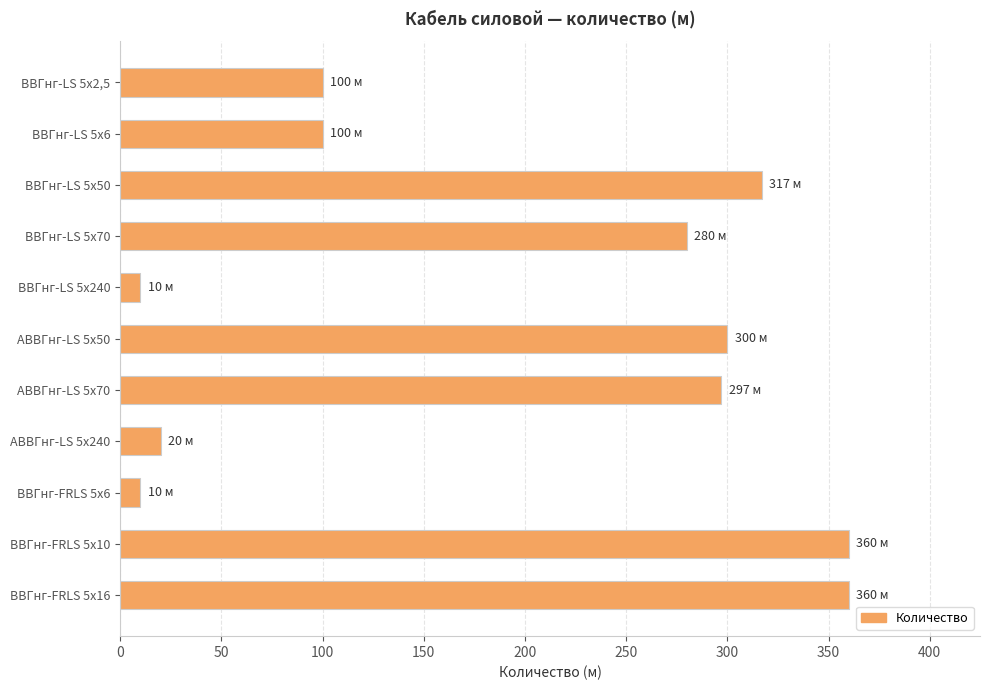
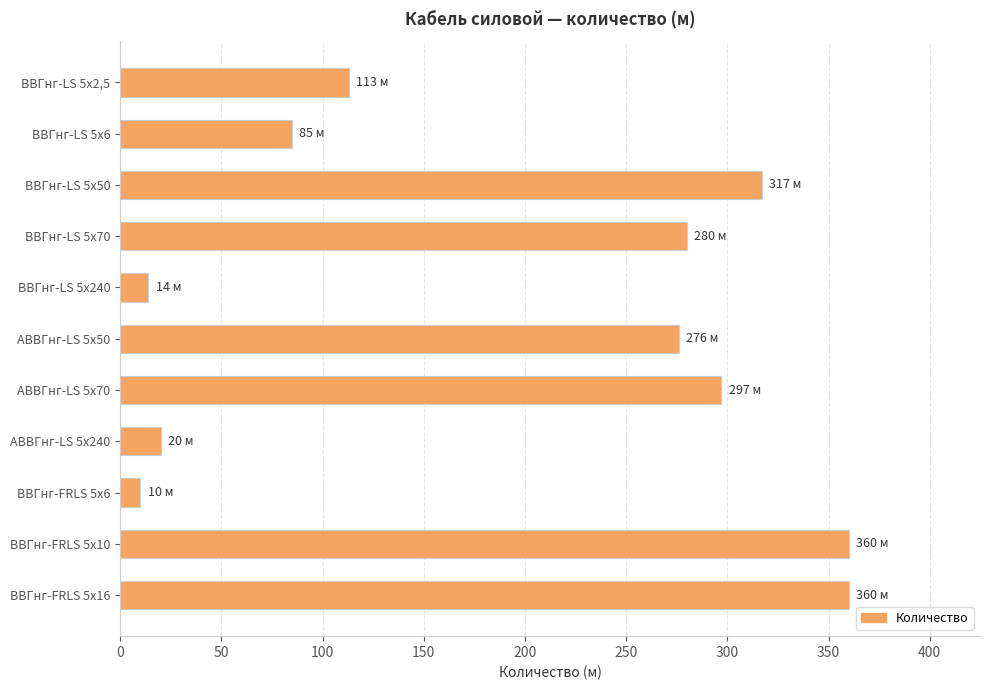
  {
-   "ВВГнг-LS 5х2,5": 100,
-   "ВВГнг-LS 5х6": 100,
+   "ВВГнг-LS 5х2,5": 113,
+   "ВВГнг-LS 5х6": 85,
    "ВВГнг-LS 5х50": 317,
    "ВВГнг-LS 5х70": 280,
-   "ВВГнг-LS 5х240": 10,
-   "АВВГнг-LS 5х50": 300,
+   "ВВГнг-LS 5х240": 14,
+   "АВВГнг-LS 5х50": 276,
    "АВВГнг-LS 5х70": 297,
    "АВВГнг-LS 5х240": 20,
    "ВВГнг-FRLS 5х6": 10,
    "ВВГнг-FRLS 5х10": 360,
    "ВВГнг-FRLS 5х16": 360
  }
